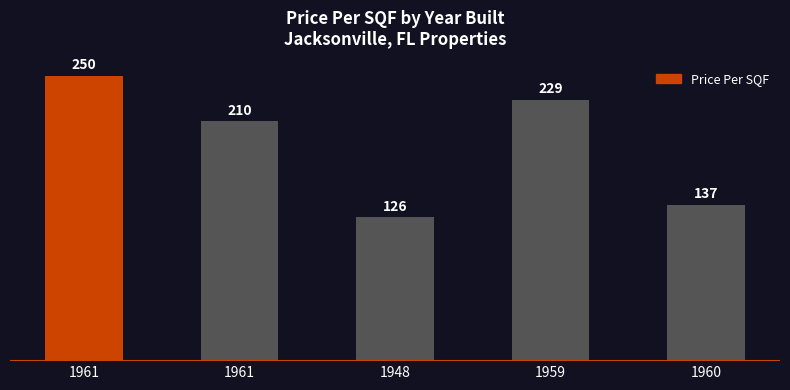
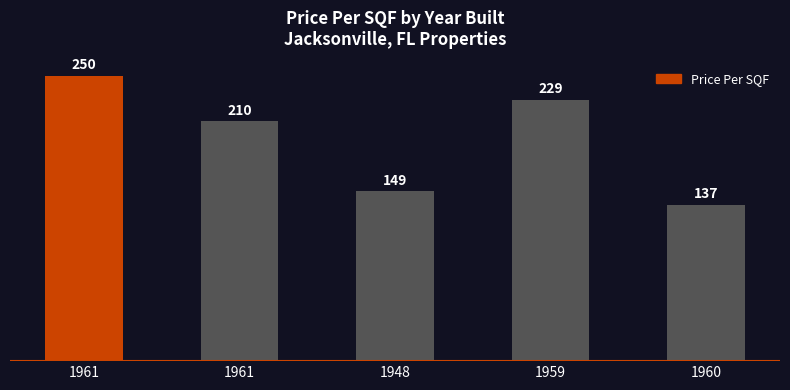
  {
-   "1948": 126,
+   "1948": 149,
    "1959": 229,
    "1960": 137
  }
